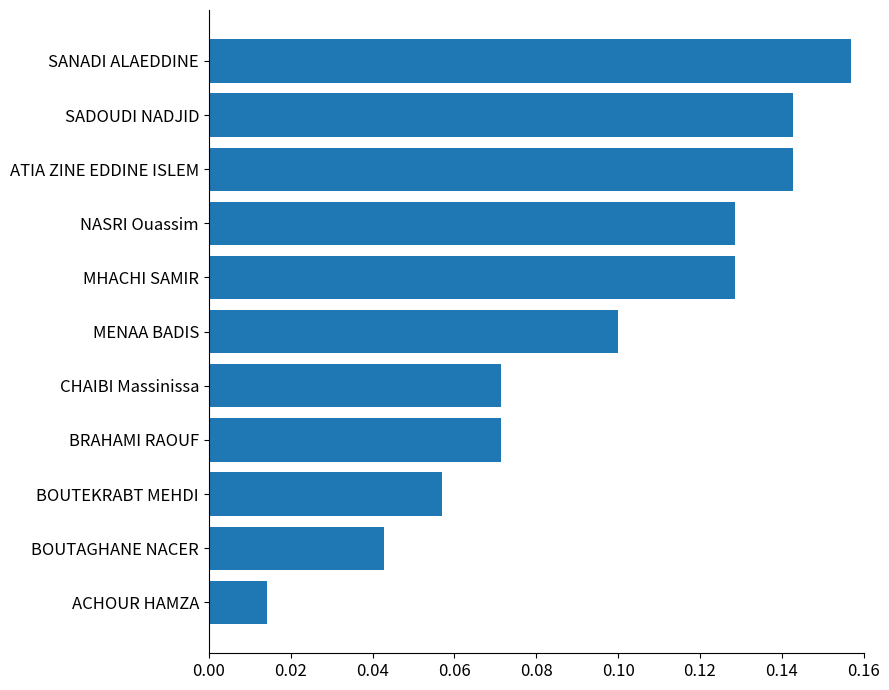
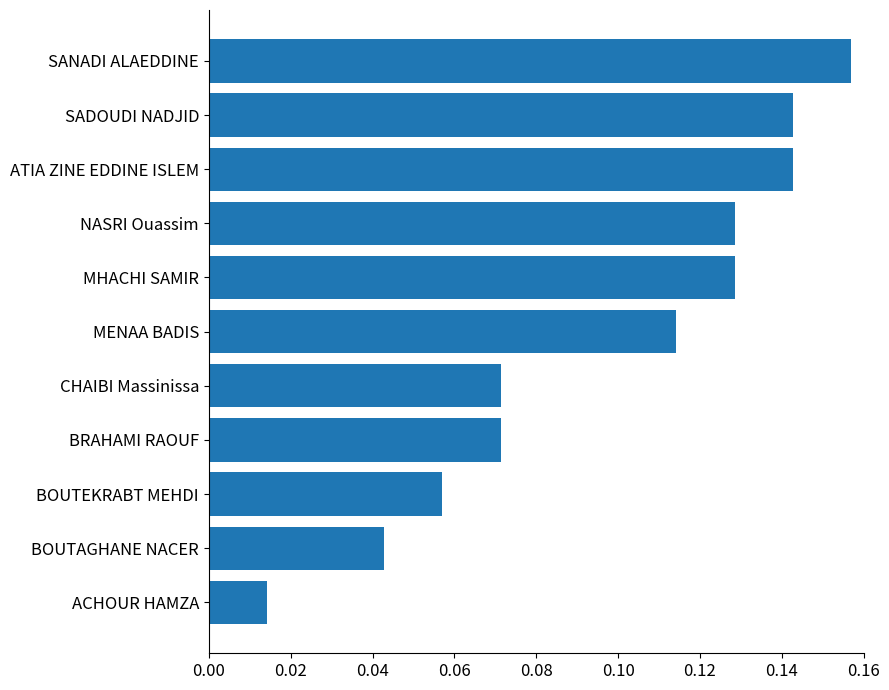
  {
    "SANADI ALAEDDINE": 0.157,
    "SADOUDI NADJID": 0.143,
    "ATIA ZINE EDDINE ISLEM": 0.143,
    "NASRI Ouassim": 0.128,
    "MHACHI SAMIR": 0.128,
-   "MENAA BADIS": 0.100,
+   "MENAA BADIS": 0.114,
    "CHAIBI Massinissa": 0.071,
    "BRAHAMI RAOUF": 0.071,
    "BOUTEKRABT MEHDI": 0.057,
    "BOUTAGHANE NACER": 0.043,
    "ACHOUR HAMZA": 0.014
  }
